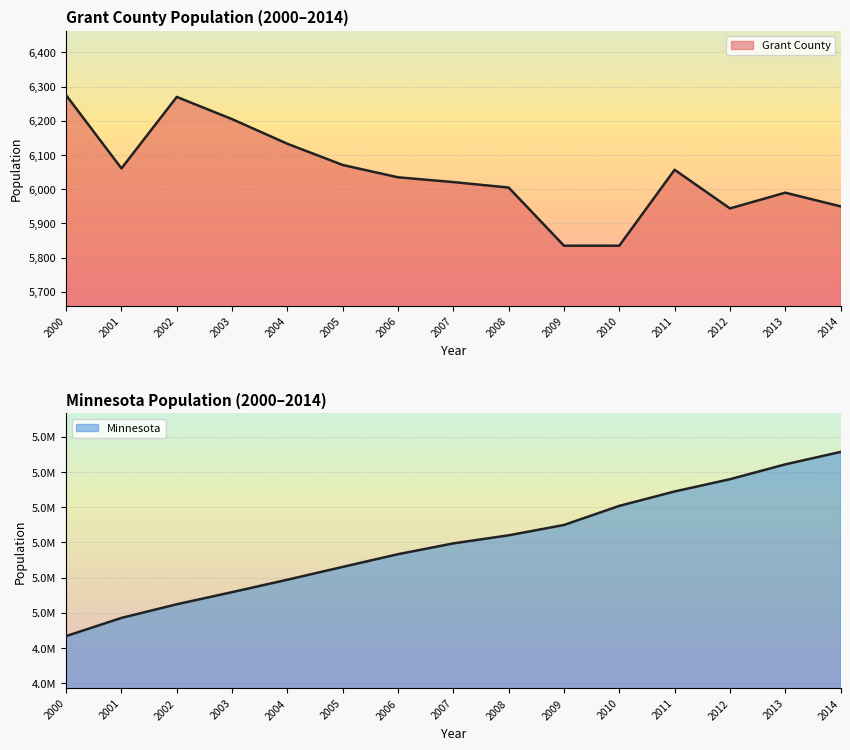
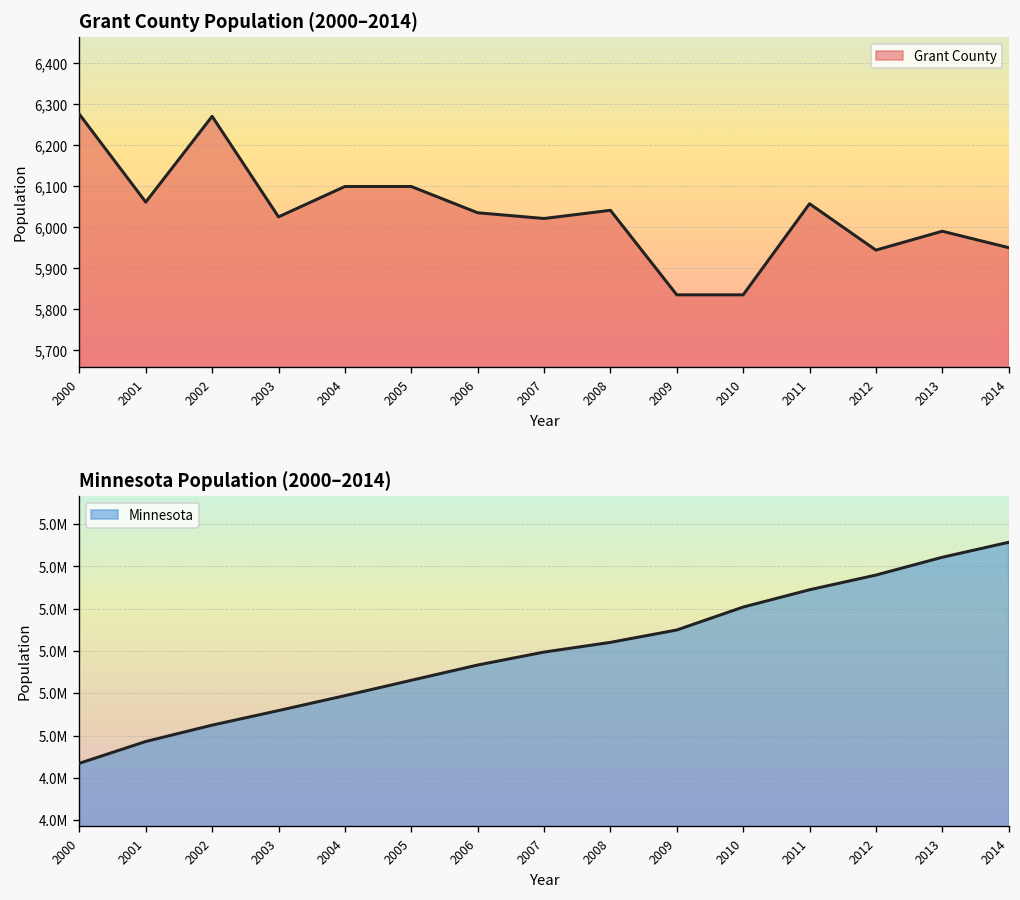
  {
    "Grant County Population (2000–2014)": {
      "2000": "6,280",
      "2001": "6,060",
      "2002": "6,270",
-     "2003": "6,210",
-     "2004": "6,130",
-     "2005": "6,070",
+     "2003": "6,030",
+     "2004": "6,100",
+     "2005": "6,100",
      "2006": "6,040",
      "2007": "6,020",
-     "2008": "6,010",
+     "2008": "6,040",
      "2009": "5,840",
      "2010": "5,840",
      "2011": "6,060",
      "2012": "5,940",
      "2013": "5,990",
      "2014": "5,950"
    }
  }
